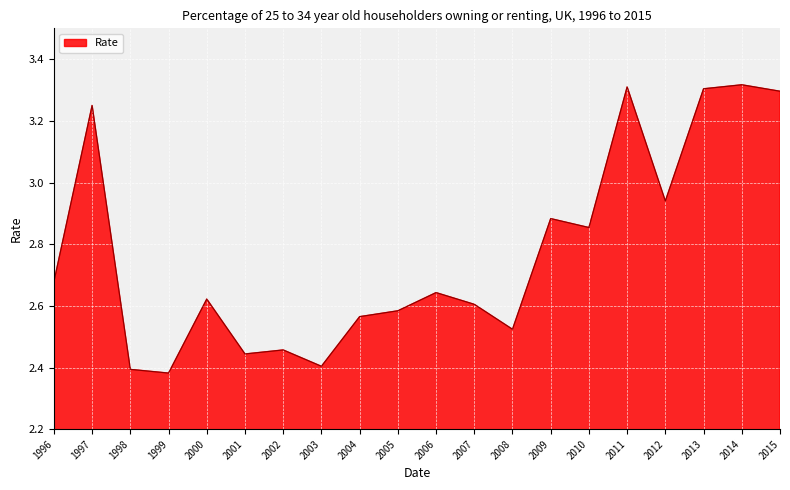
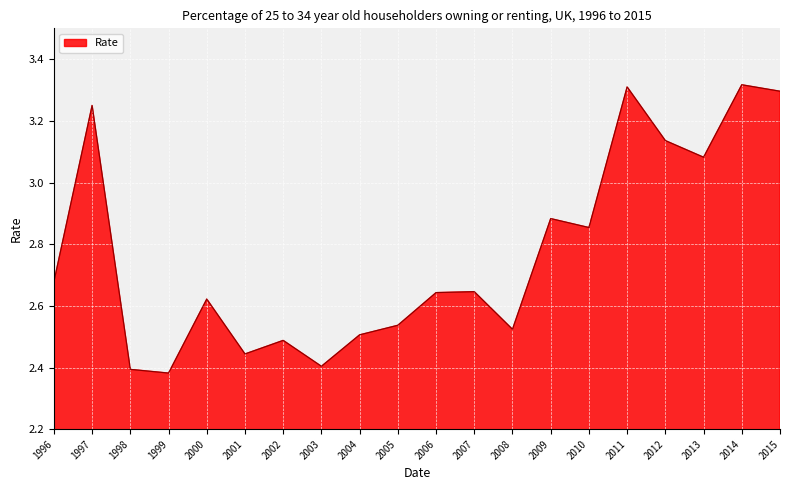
  {
    "1996": 2.68,
    "1997": 3.25,
    "1998": 2.39,
    "1999": 2.38,
    "2000": 2.62,
    "2001": 2.44,
-   "2002": 2.46,
+   "2002": 2.49,
    "2003": 2.40,
-   "2004": 2.57,
-   "2005": 2.58,
+   "2004": 2.51,
+   "2005": 2.54,
    "2006": 2.64,
-   "2007": 2.61,
+   "2007": 2.65,
    "2008": 2.52,
    "2009": 2.88,
    "2010": 2.85,
    "2011": 3.31,
-   "2012": 2.94,
-   "2013": 3.30,
+   "2012": 3.14,
+   "2013": 3.08,
    "2014": 3.32,
    "2015": 3.30
  }
